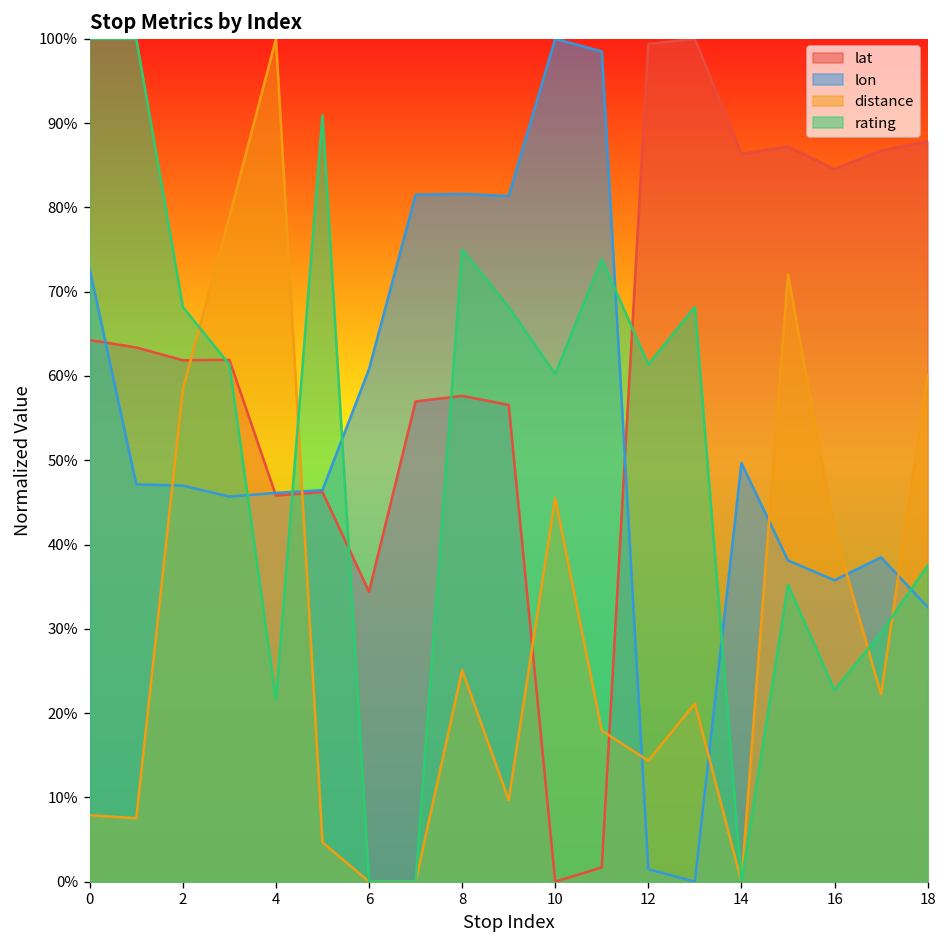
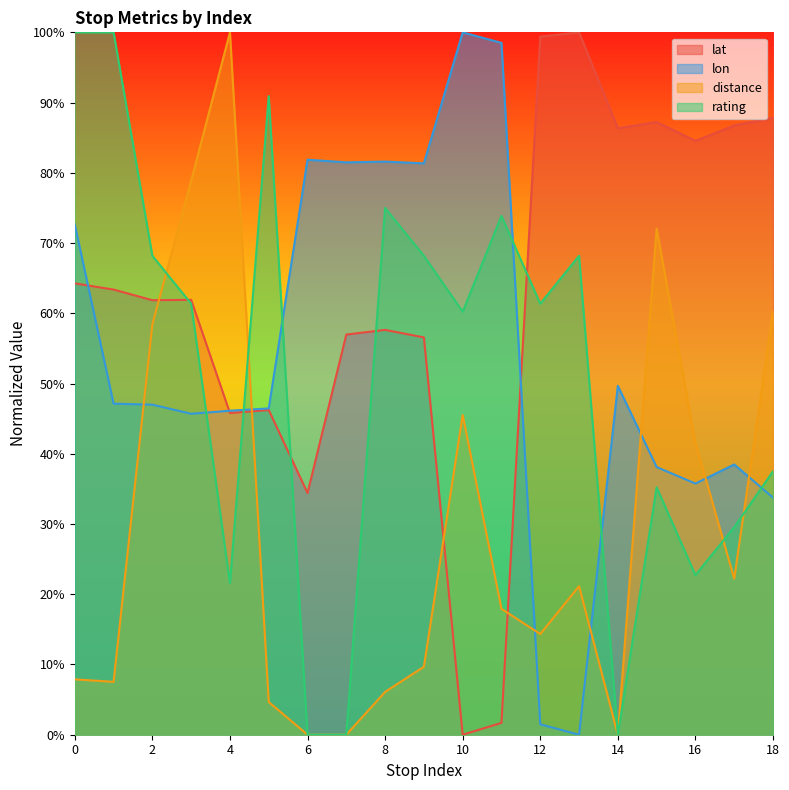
  {
    "lat": {
      "0": "64%",
      "2": "62%",
      "6": "34%",
      "8": "58%",
      "10": "0%",
      "12": "99%",
      "14": "86%",
      "16": "85%",
      "18": "88%"
    },
    "lon": {
      "0": "73%",
      "2": "47%",
-     "6": "61%",
+     "6": "82%",
      "8": "82%",
      "10": "100%",
      "12": "1%",
      "14": "50%",
      "16": "36%",
-     "18": "33%"
+     "18": "34%"
    },
    "distance": {
      "0": "8%",
      "2": "58%",
      "4": "100%",
-     "8": "25%",
+     "8": "6%",
      "10": "46%",
      "12": "14%",
      "16": "42%",
      "18": "60%"
    },
    "rating": {
      "0": "100%",
      "2": "68%",
      "4": "22%",
      "8": "75%",
      "10": "60%",
      "12": "61%",
      "16": "23%",
      "18": "38%"
    }
  }
